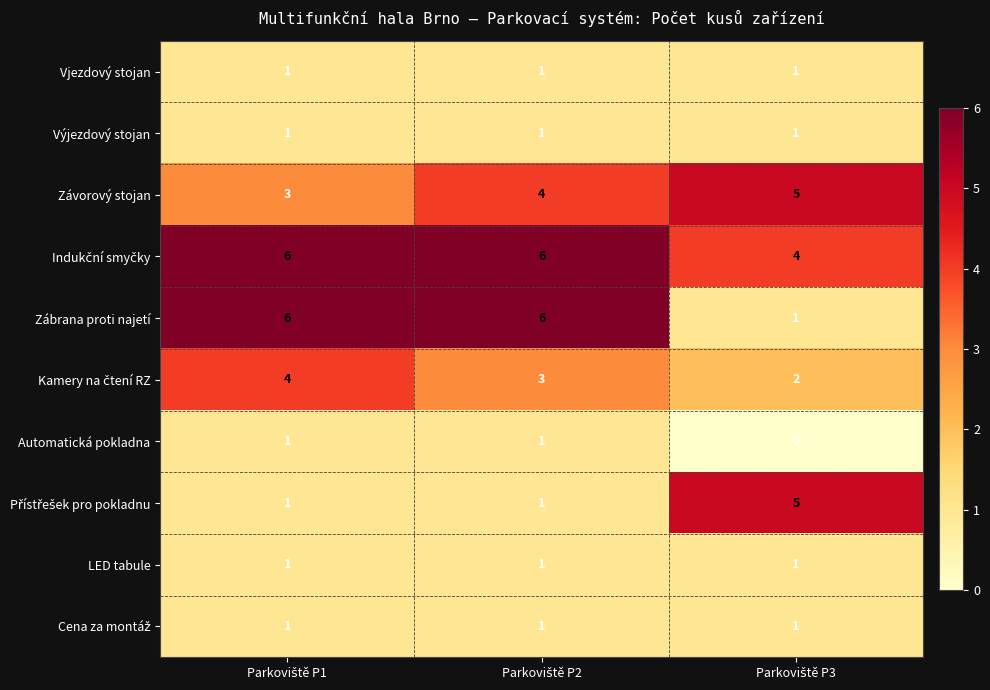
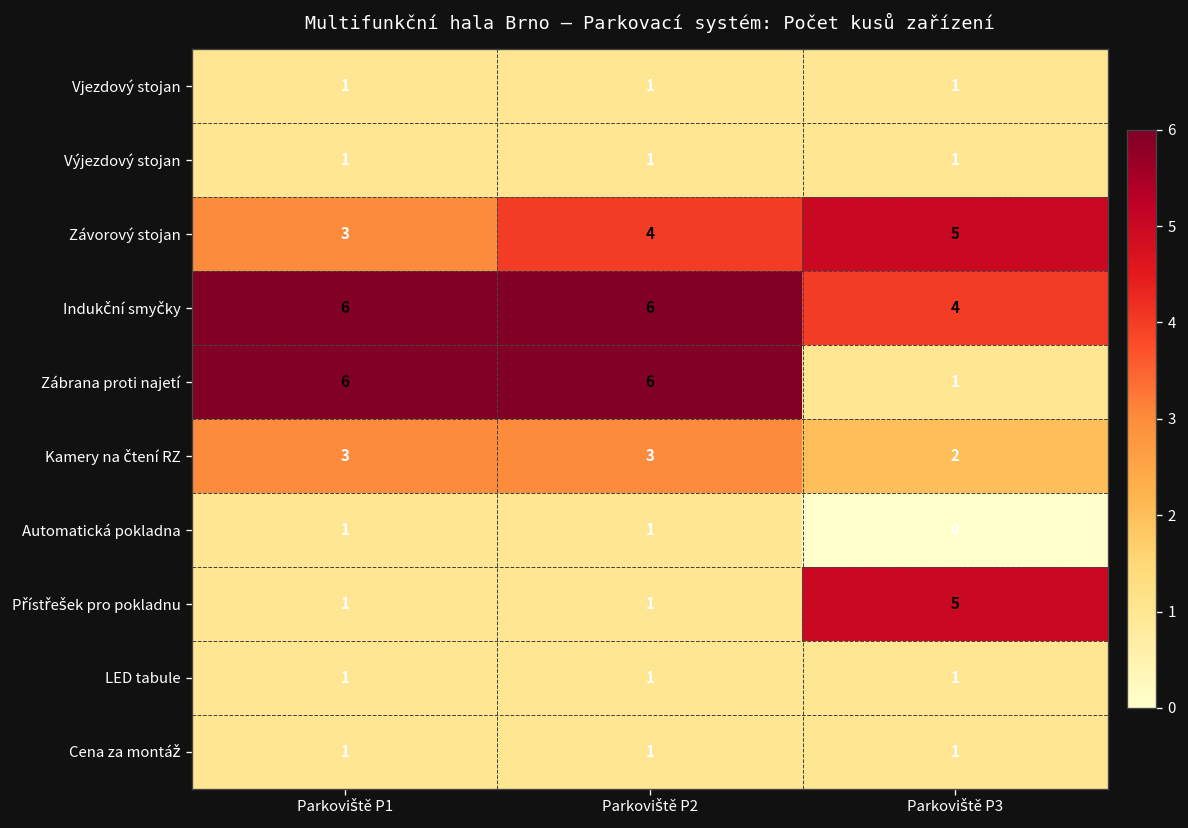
  {
    "Vjezdový stojan": {
      "Parkoviště P1": 1,
      "Parkoviště P2": 1,
      "Parkoviště P3": 1
    },
    "Výjezdový stojan": {
      "Parkoviště P1": 1,
      "Parkoviště P2": 1,
      "Parkoviště P3": 1
    },
    "Závorový stojan": {
      "Parkoviště P1": 3,
      "Parkoviště P2": 4,
      "Parkoviště P3": 5
    },
    "Indukční smyčky": {
      "Parkoviště P1": 6,
      "Parkoviště P2": 6,
      "Parkoviště P3": 4
    },
    "Zábrana proti najetí": {
      "Parkoviště P1": 6,
      "Parkoviště P2": 6,
      "Parkoviště P3": 1
    },
    "Kamery na čtení RZ": {
-     "Parkoviště P1": 4,
+     "Parkoviště P1": 3,
      "Parkoviště P2": 3,
      "Parkoviště P3": 2
    },
    "Automatická pokladna": {
      "Parkoviště P1": 1,
      "Parkoviště P2": 1,
      "Parkoviště P3": 0
    },
    "Přístřešek pro pokladnu": {
      "Parkoviště P1": 1,
      "Parkoviště P2": 1,
      "Parkoviště P3": 5
    },
    "LED tabule": {
      "Parkoviště P1": 1,
      "Parkoviště P2": 1,
      "Parkoviště P3": 1
    },
    "Cena za montáž": {
      "Parkoviště P1": 1,
      "Parkoviště P2": 1,
      "Parkoviště P3": 1
    }
  }
